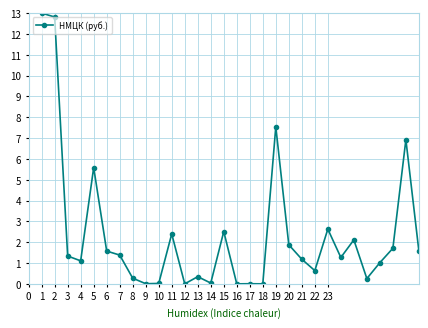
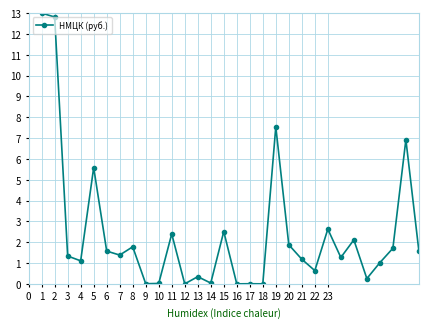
  {
    "1": 13.0,
    "2": 12.8,
    "3": 1.3,
    "4": 1.1,
    "5": 5.6,
    "6": 1.6,
    "7": 1.4,
-   "8": 0.3,
+   "8": 1.8,
    "9": 0.0,
    "10": 0.0,
    "11": 2.4,
    "12": 0.0,
    "13": 0.3,
    "14": 0.0,
    "15": 2.5,
    "16": 0.0,
    "17": 0.0,
    "18": 0.0,
    "19": 7.5,
    "20": 1.9,
    "21": 1.2,
    "22": 0.6,
    "23": 2.6
  }
